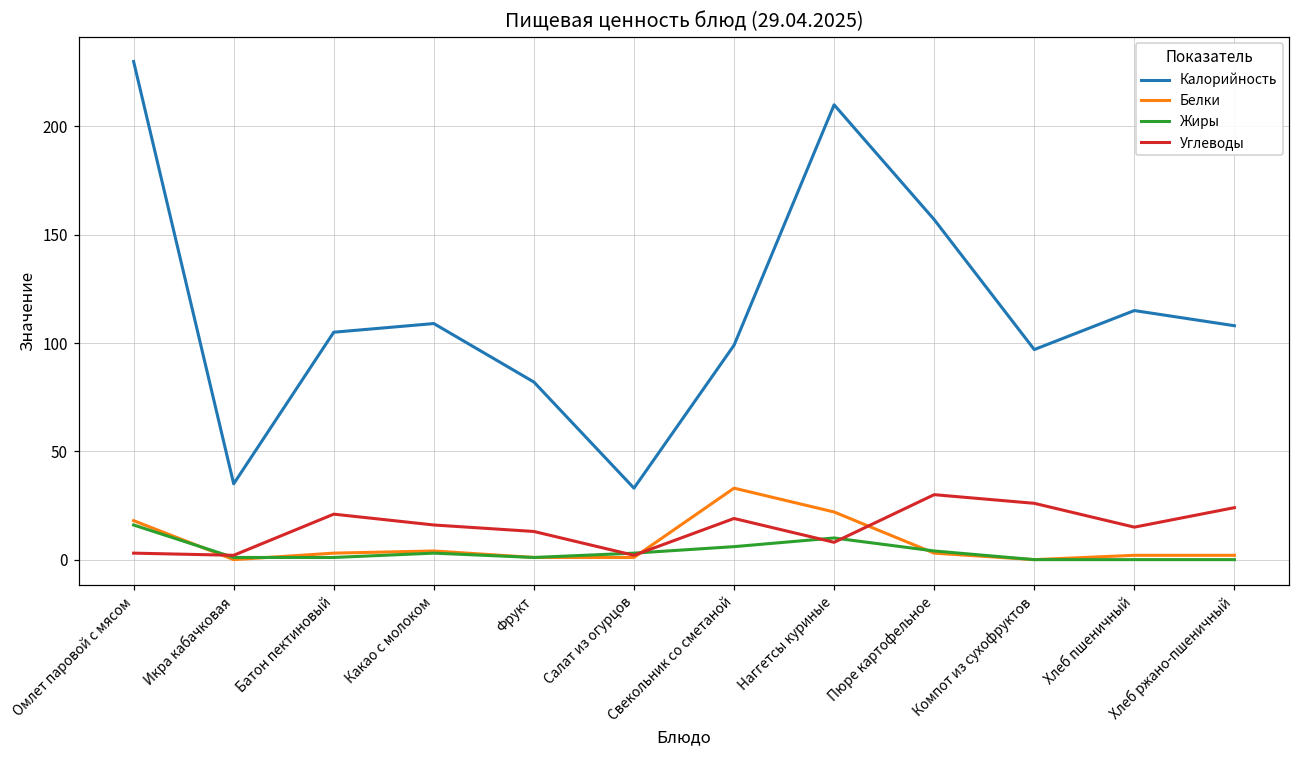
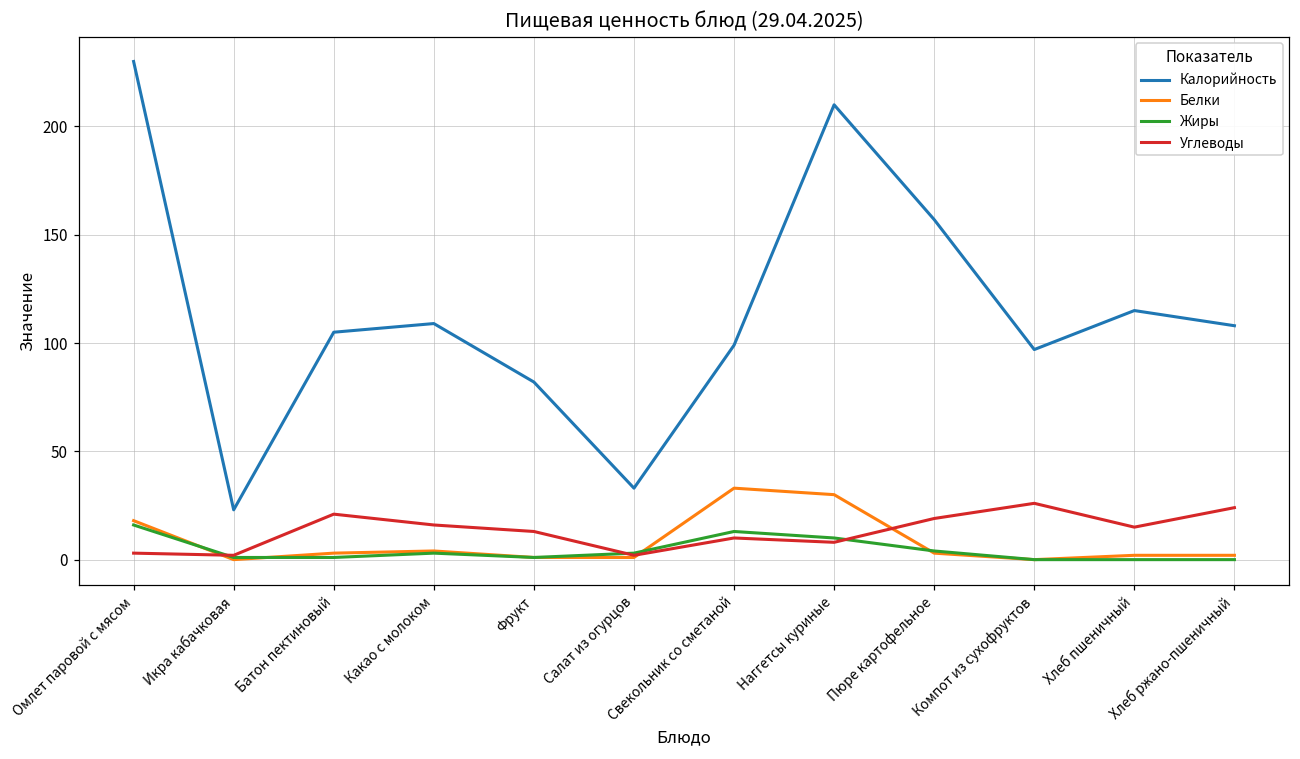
  {
    "Калорийность": {
      "Омлет паровой с мясом": 230,
-     "Икра кабачковая": 35,
+     "Икра кабачковая": 23,
      "Батон пектиновый": 105,
      "Какао с молоком": 109,
      "Фрукт": 82,
      "Салат из огурцов": 33,
      "Свекольник со сметаной": 99,
      "Наггетсы куриные": 210,
      "Пюре картофельное": 157,
      "Компот из сухофруктов": 97,
      "Хлеб пшеничный": 115,
      "Хлеб ржано-пшеничный": 108
    },
    "Белки": {
      "Омлет паровой с мясом": 18,
      "Батон пектиновый": 3,
      "Свекольник со сметаной": 33,
-     "Наггетсы куриные": 22,
+     "Наггетсы куриные": 30,
      "Хлеб пшеничный": 2,
      "Хлеб ржано-пшеничный": 2
    },
    "Жиры": {
      "Омлет паровой с мясом": 16,
      "Батон пектиновый": 1,
-     "Свекольник со сметаной": 6,
+     "Свекольник со сметаной": 13,
      "Наггетсы куриные": 10,
      "Хлеб пшеничный": 0,
      "Хлеб ржано-пшеничный": 0
    },
    "Углеводы": {
      "Омлет паровой с мясом": 3,
      "Батон пектиновый": 21,
      "Какао с молоком": 16,
      "Фрукт": 13,
-     "Свекольник со сметаной": 19,
+     "Свекольник со сметаной": 10,
      "Наггетсы куриные": 8,
-     "Пюре картофельное": 30,
+     "Пюре картофельное": 19,
      "Компот из сухофруктов": 26,
      "Хлеб пшеничный": 15,
      "Хлеб ржано-пшеничный": 24
    }
  }
